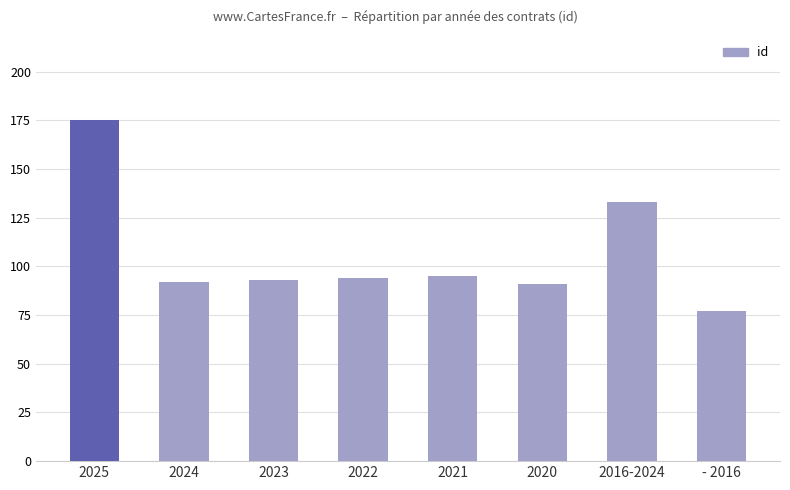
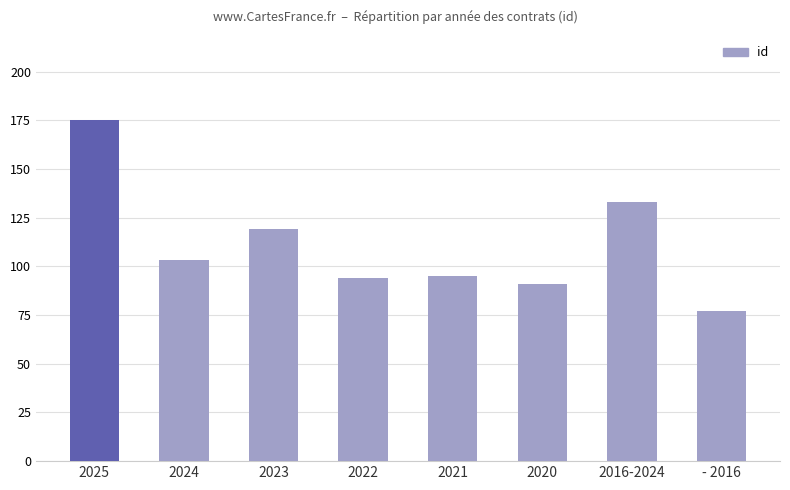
  {
    "2025": 175,
-   "2024": 92,
-   "2023": 93,
+   "2024": 103,
+   "2023": 119,
    "2022": 94,
    "2021": 95,
    "2020": 91,
    "2016-2024": 133,
    "- 2016": 77
  }
